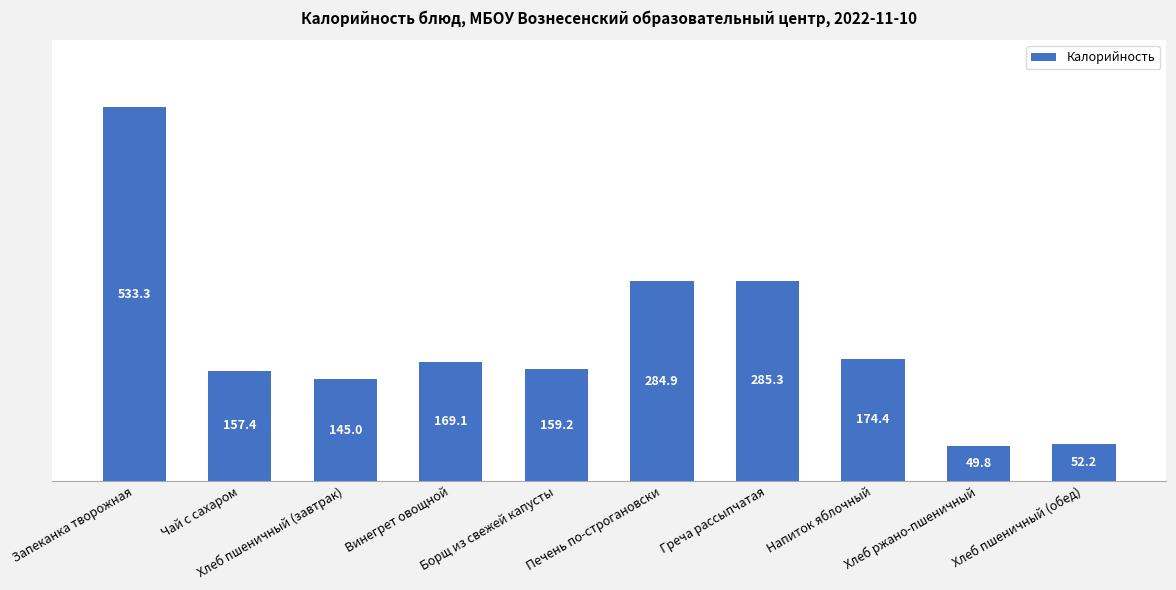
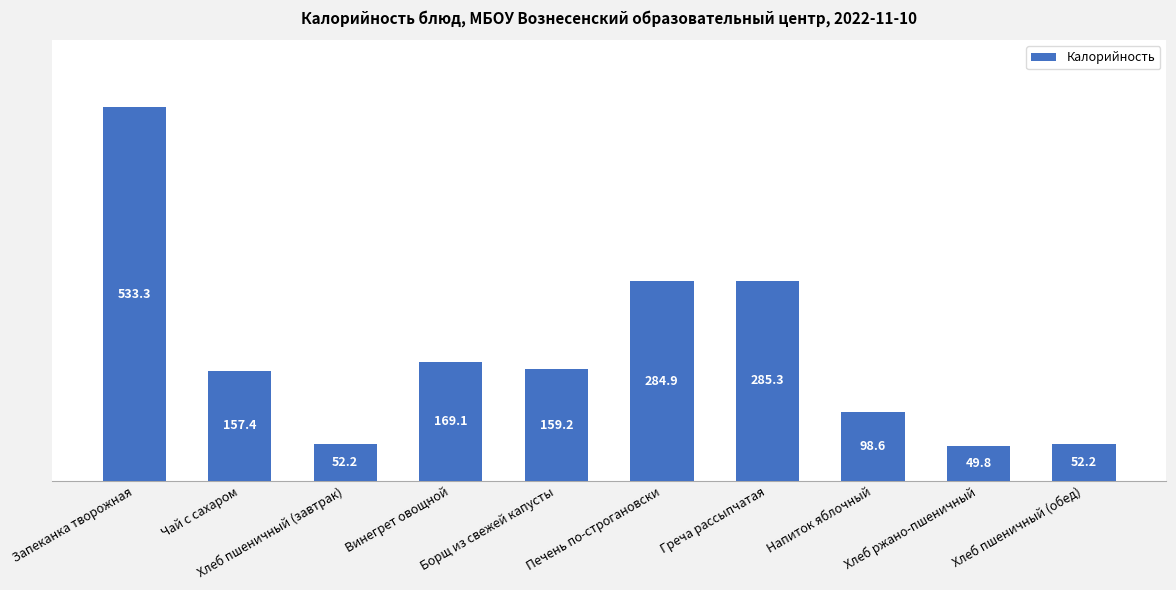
  {
    "Запеканка творожная": 533.3,
    "Чай с сахаром": 157.4,
-   "Хлеб пшеничный (завтрак)": 145.0,
+   "Хлеб пшеничный (завтрак)": 52.2,
    "Винегрет овощной": 169.1,
    "Борщ из свежей капусты": 159.2,
    "Печень по-строгановски": 284.9,
    "Греча рассыпчатая": 285.3,
-   "Напиток яблочный": 174.4,
+   "Напиток яблочный": 98.6,
    "Хлеб ржано-пшеничный": 49.8,
    "Хлеб пшеничный (обед)": 52.2
  }
